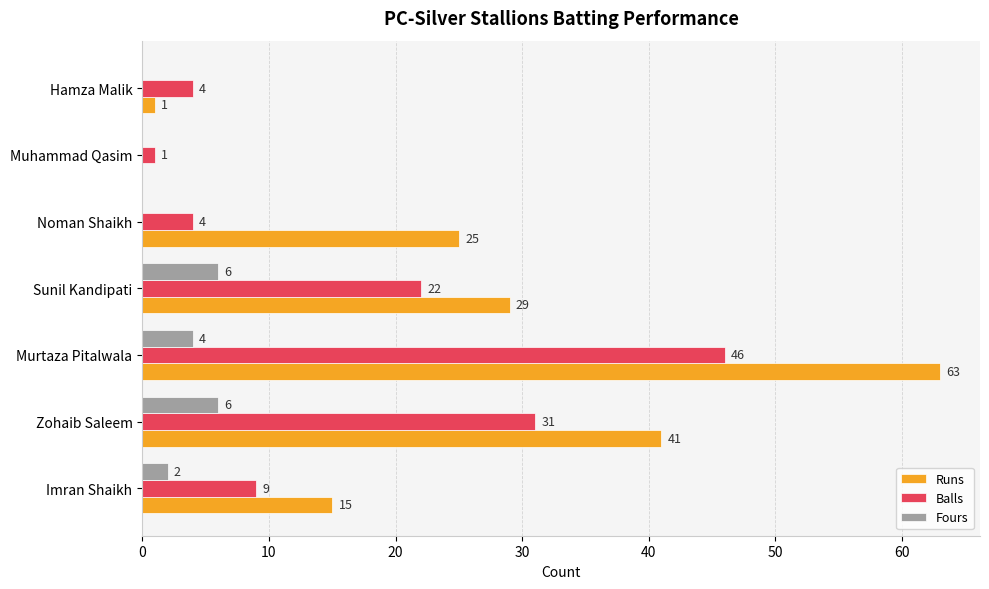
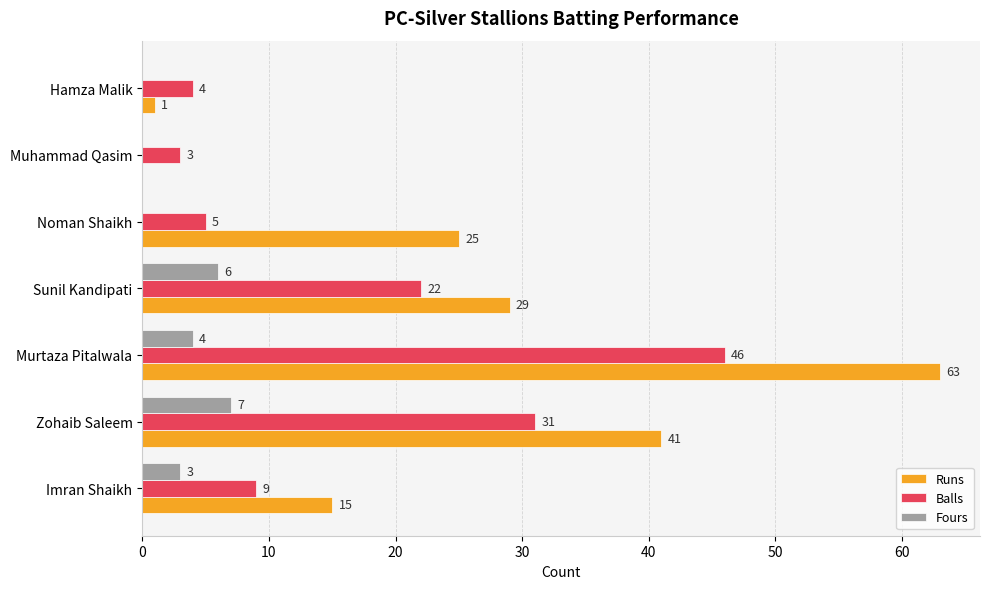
  {
    "Runs": {
      "Hamza Malik": 1,
      "Noman Shaikh": 25,
      "Sunil Kandipati": 29,
      "Murtaza Pitalwala": 63,
      "Zohaib Saleem": 41,
      "Imran Shaikh": 15
    },
    "Balls": {
      "Hamza Malik": 4,
-     "Muhammad Qasim": 1,
-     "Noman Shaikh": 4,
+     "Muhammad Qasim": 3,
+     "Noman Shaikh": 5,
      "Sunil Kandipati": 22,
      "Murtaza Pitalwala": 46,
      "Zohaib Saleem": 31,
      "Imran Shaikh": 9
    },
    "Fours": {
      "Sunil Kandipati": 6,
      "Murtaza Pitalwala": 4,
-     "Zohaib Saleem": 6,
-     "Imran Shaikh": 2
+     "Zohaib Saleem": 7,
+     "Imran Shaikh": 3
    }
  }
